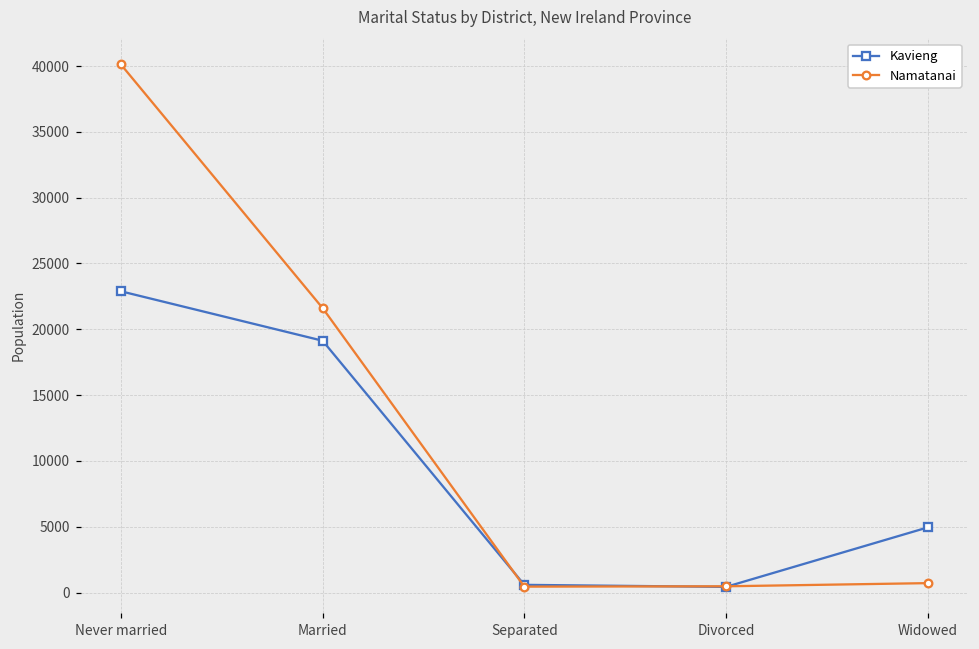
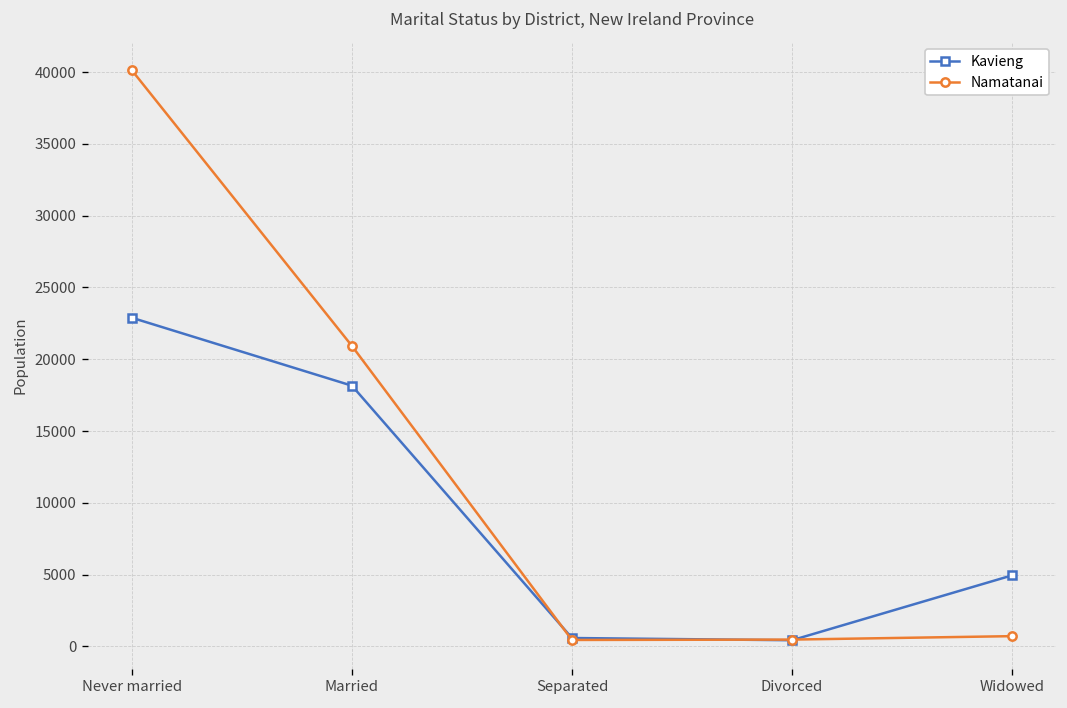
  {
    "Kavieng": {
      "Never married": 22900,
-     "Married": 19100,
+     "Married": 18200,
      "Widowed": 4900
    },
    "Namatanai": {
      "Never married": 40100,
-     "Married": 21600,
+     "Married": 20900,
      "Widowed": 700
    }
  }
